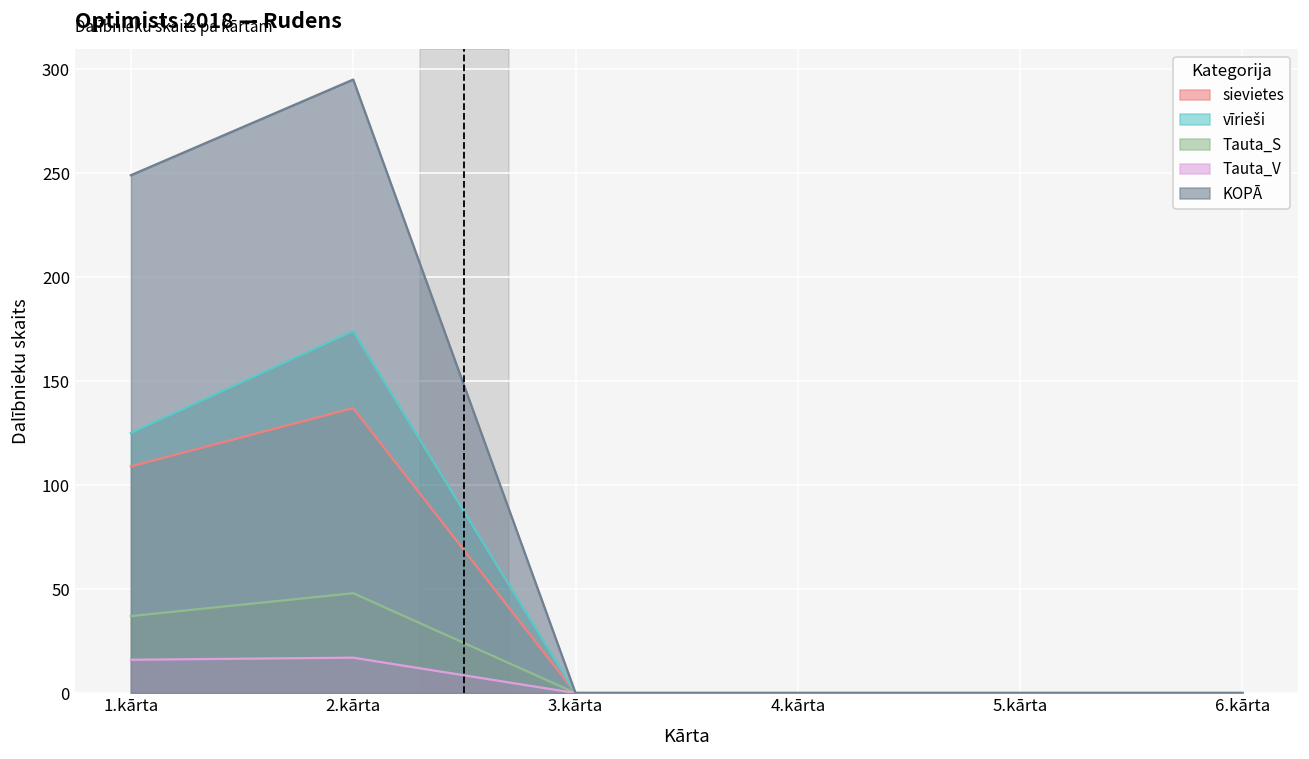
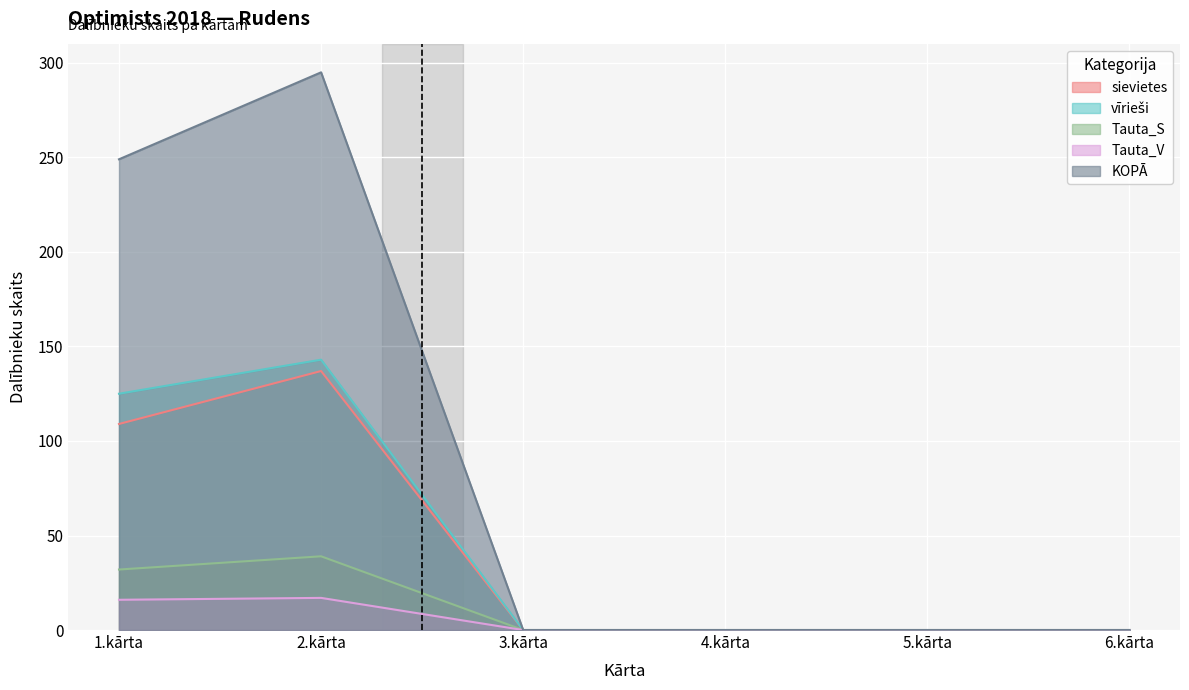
  {
    "sievietes": {
      "1.kārta": 109,
      "2.kārta": 137
    },
    "vīrieši": {
      "1.kārta": 125,
-     "2.kārta": 174
+     "2.kārta": 143
    },
    "Tauta_S": {
-     "1.kārta": 37,
-     "2.kārta": 48
+     "1.kārta": 32,
+     "2.kārta": 39
    },
    "Tauta_V": {
      "1.kārta": 16,
      "2.kārta": 17
    },
    "KOPĀ": {
      "1.kārta": 249,
      "2.kārta": 295
    }
  }
